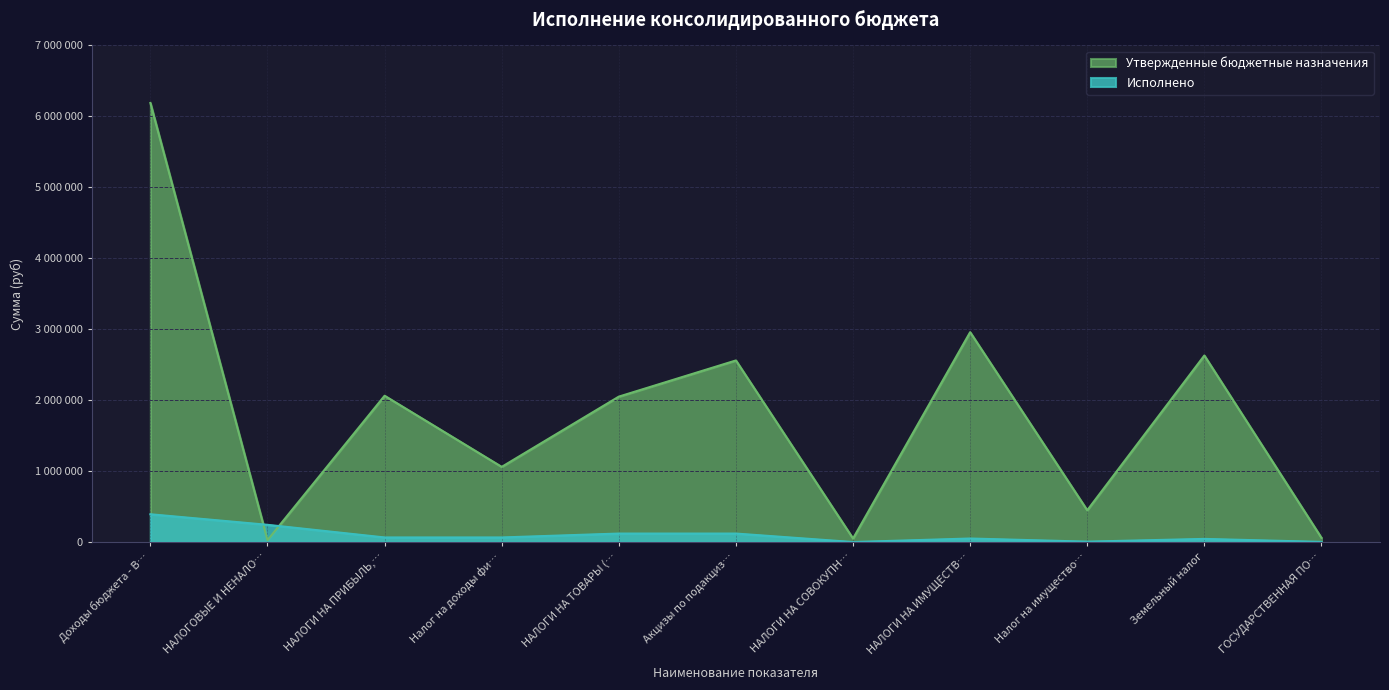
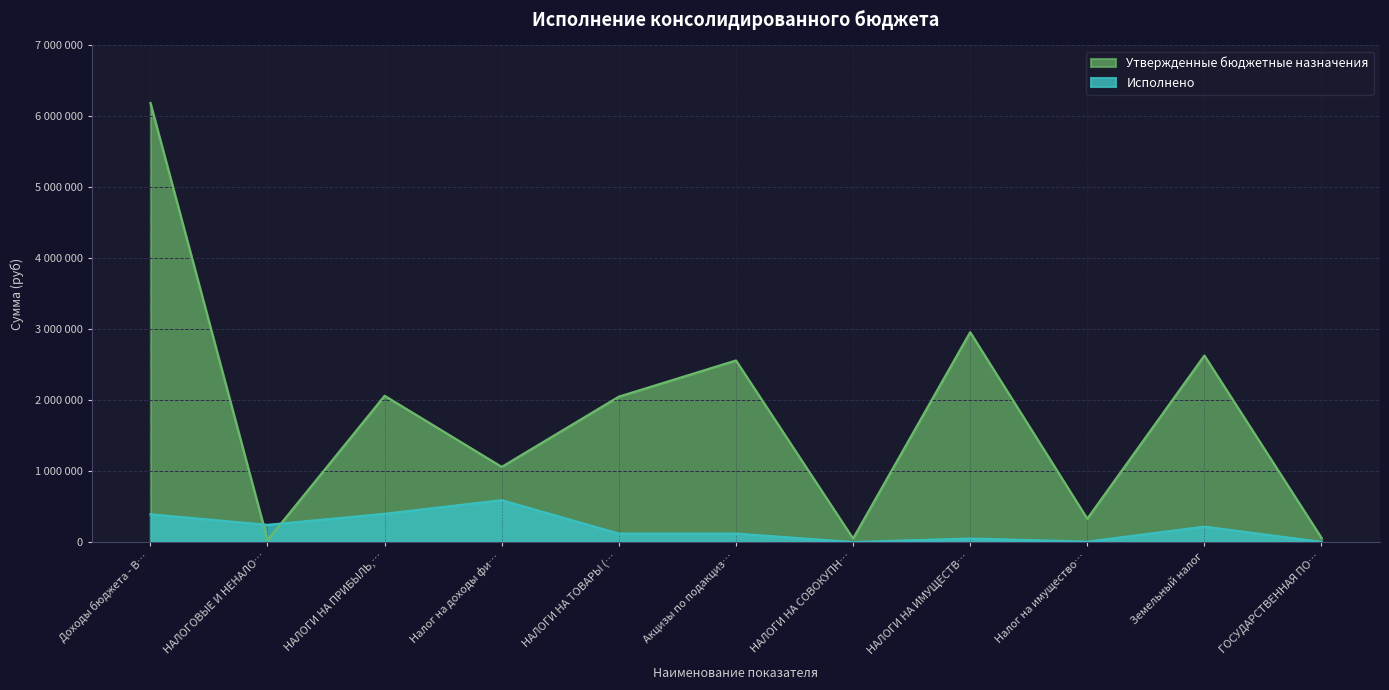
  {
    "Утвержденные бюджетные назначения": {
      "Доходы бюджета - В…": 6200000,
      "НАЛОГОВЫЕ И НЕНАЛО…": 0,
      "НАЛОГИ НА ПРИБЫЛЬ,…": 2100000,
      "Налог на доходы фи…": 1100000,
      "НАЛОГИ НА ТОВАРЫ (…": 2000000,
      "Акцизы по подакциз…": 2600000,
      "НАЛОГИ НА СОВОКУПН…": 0,
      "НАЛОГИ НА ИМУЩЕСТВ…": 3000000,
-     "Налог на имущество…": 400000,
+     "Налог на имущество…": 300000,
      "Земельный налог": 2600000,
      "ГОСУДАРСТВЕННАЯ ПО…": 100000
    },
    "Исполнено": {
      "Доходы бюджета - В…": 400000,
      "НАЛОГОВЫЕ И НЕНАЛО…": 200000,
-     "НАЛОГИ НА ПРИБЫЛЬ,…": 100000,
-     "Налог на доходы фи…": 100000,
+     "НАЛОГИ НА ПРИБЫЛЬ,…": 400000,
+     "Налог на доходы фи…": 600000,
      "НАЛОГИ НА ТОВАРЫ (…": 100000,
      "Акцизы по подакциз…": 100000,
      "НАЛОГИ НА СОВОКУПН…": 0,
      "НАЛОГИ НА ИМУЩЕСТВ…": 0,
      "Налог на имущество…": 0,
-     "Земельный налог": 0,
+     "Земельный налог": 200000,
      "ГОСУДАРСТВЕННАЯ ПО…": 0
    }
  }
